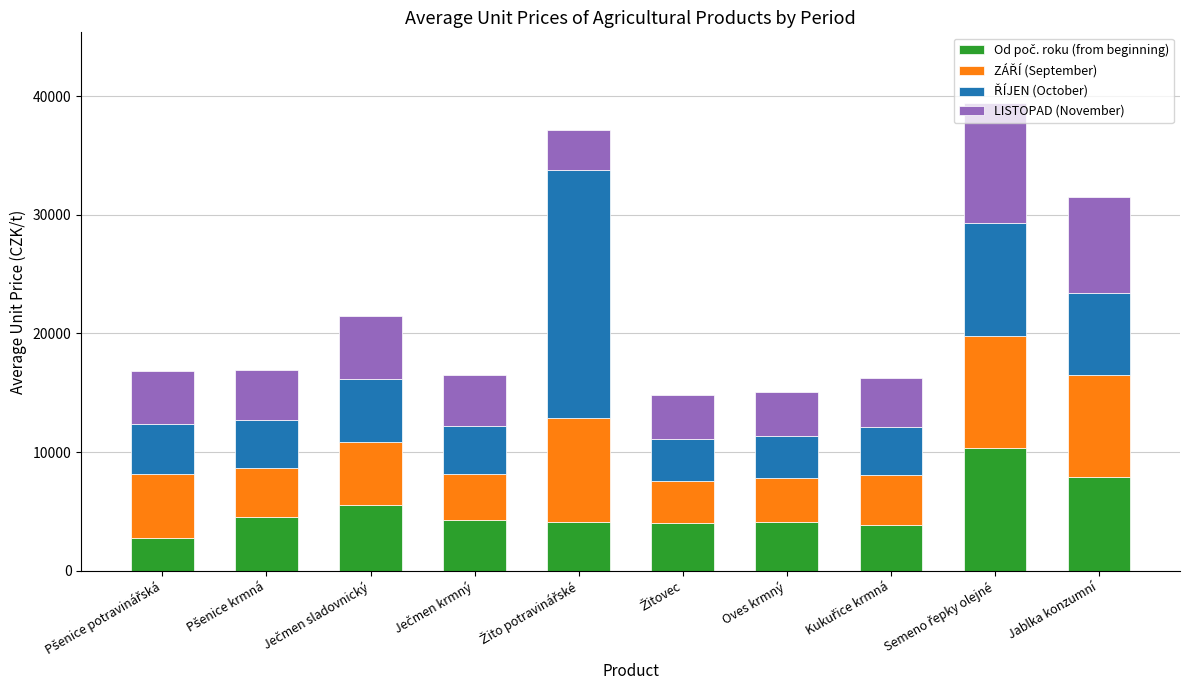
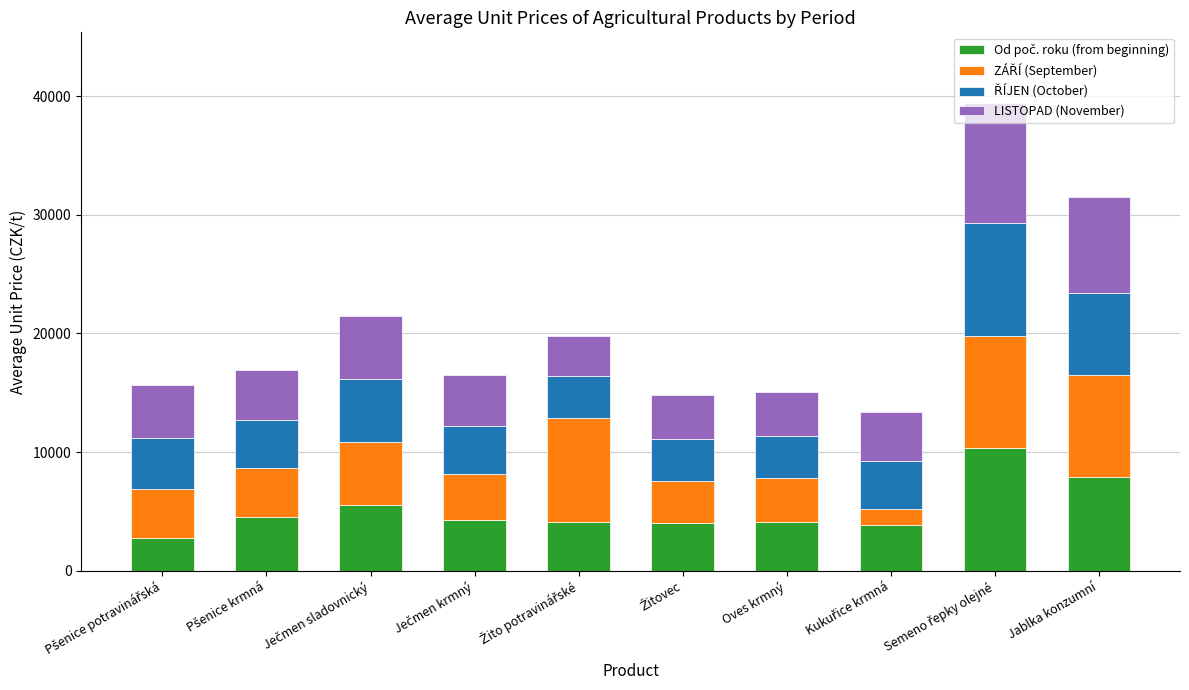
  {
    "Od poč. roku (from beginning)": {
      "Pšenice potravinářská": 2800,
      "Pšenice krmná": 4600,
      "Ječmen sladovnický": 5500,
      "Ječmen krmný": 4300,
      "Žito potravinářské": 4100,
      "Žitovec": 4000,
      "Oves krmný": 4100,
      "Kukuřice krmná": 3900,
      "Semeno řepky olejné": 10300,
      "Jablka konzumní": 7900
    },
    "ZÁŘÍ (September)": {
-     "Pšenice potravinářská": 5400,
+     "Pšenice potravinářská": 4100,
      "Pšenice krmná": 4100,
      "Ječmen sladovnický": 5400,
      "Ječmen krmný": 3900,
      "Žito potravinářské": 8800,
      "Žitovec": 3600,
      "Oves krmný": 3700,
-     "Kukuřice krmná": 4200,
+     "Kukuřice krmná": 1300,
      "Semeno řepky olejné": 9500,
      "Jablka konzumní": 8600
    },
    "ŘÍJEN (October)": {
      "Pšenice potravinářská": 4300,
      "Pšenice krmná": 4100,
      "Ječmen sladovnický": 5300,
      "Ječmen krmný": 4000,
-     "Žito potravinářské": 20900,
+     "Žito potravinářské": 3600,
      "Žitovec": 3500,
      "Oves krmný": 3500,
      "Kukuřice krmná": 4100,
      "Semeno řepky olejné": 9600,
      "Jablka konzumní": 6900
    },
    "LISTOPAD (November)": {
      "Pšenice potravinářská": 4400,
      "Pšenice krmná": 4200,
      "Ječmen sladovnický": 5300,
      "Ječmen krmný": 4300,
      "Žito potravinářské": 3300,
      "Žitovec": 3700,
      "Oves krmný": 3700,
      "Kukuřice krmná": 4100,
      "Jablka konzumní": 8100
    }
  }
